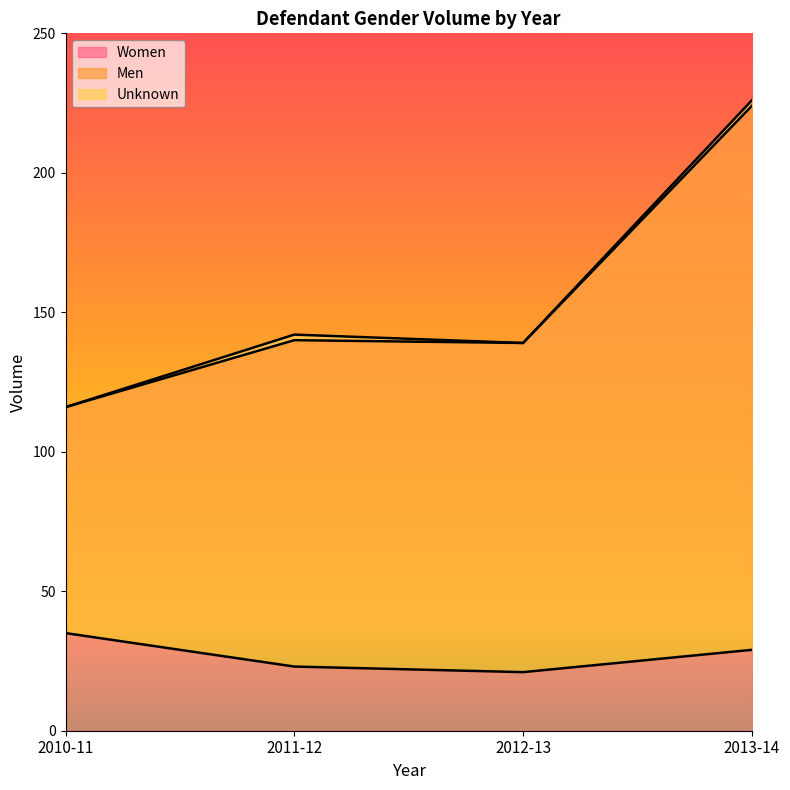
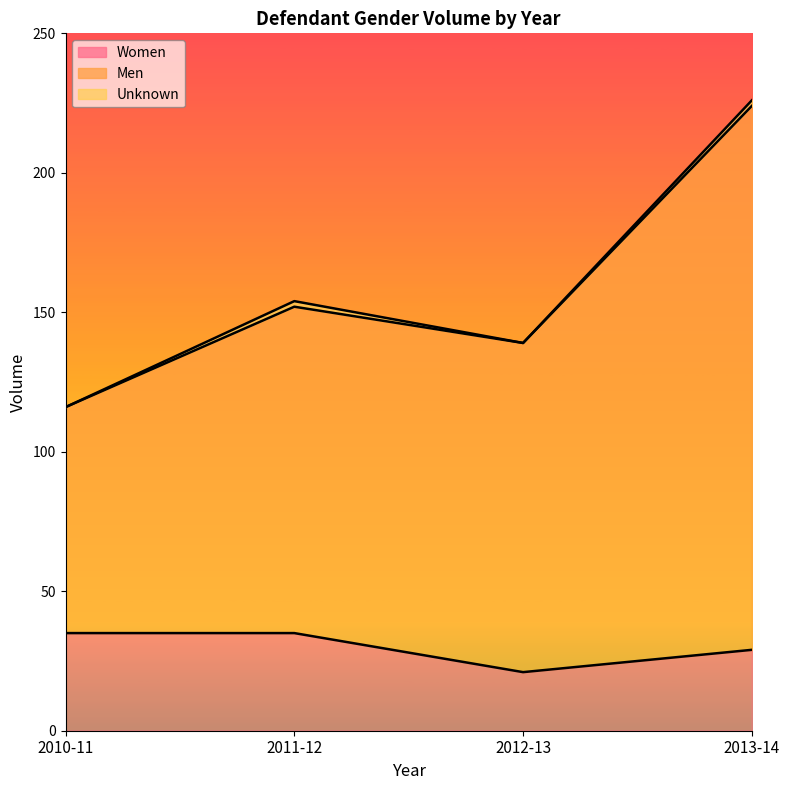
  {
    "Women": {
      "2010-11": 35,
-     "2011-12": 23,
+     "2011-12": 35,
      "2012-13": 21,
      "2013-14": 29
    }
  }
